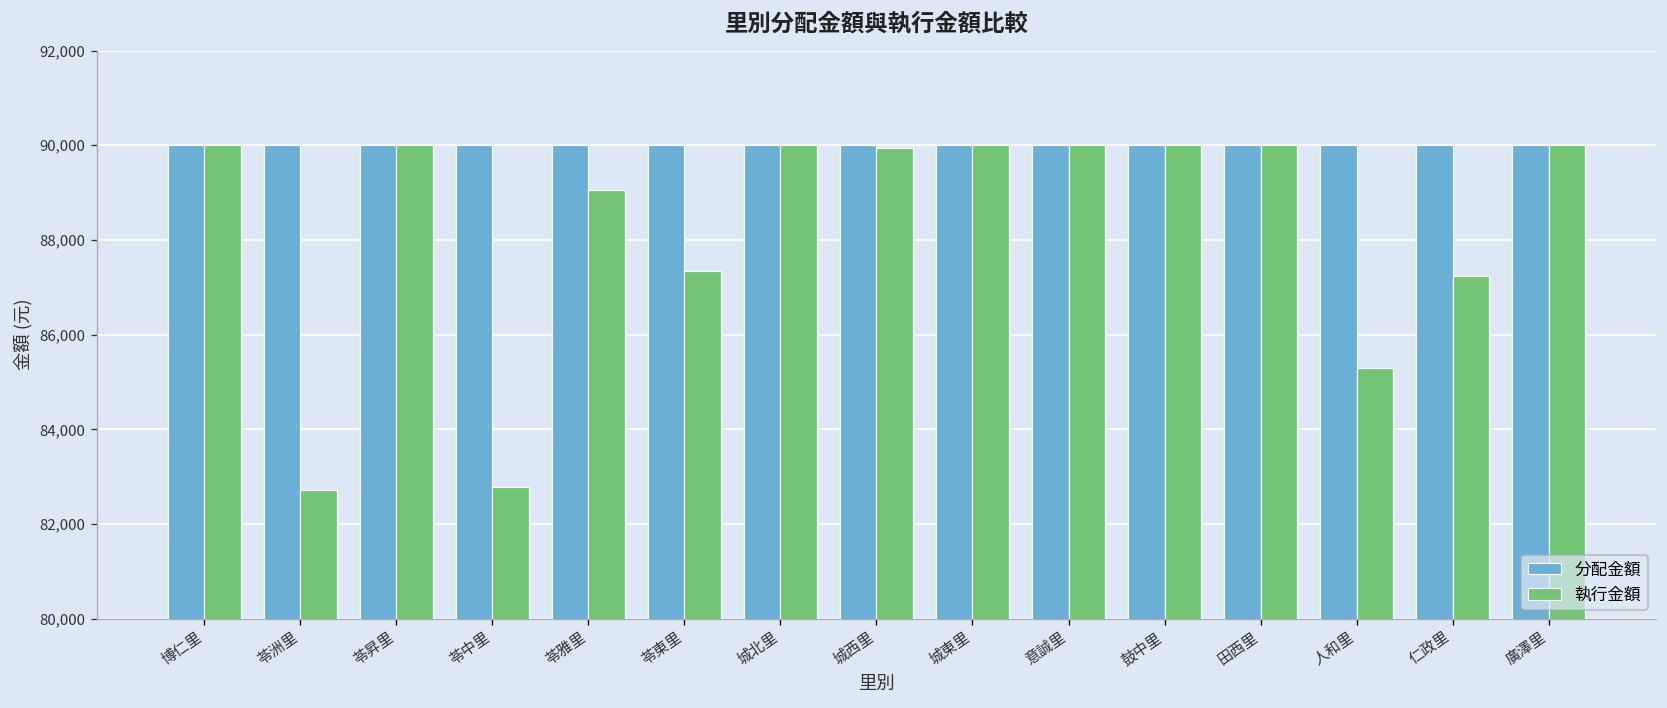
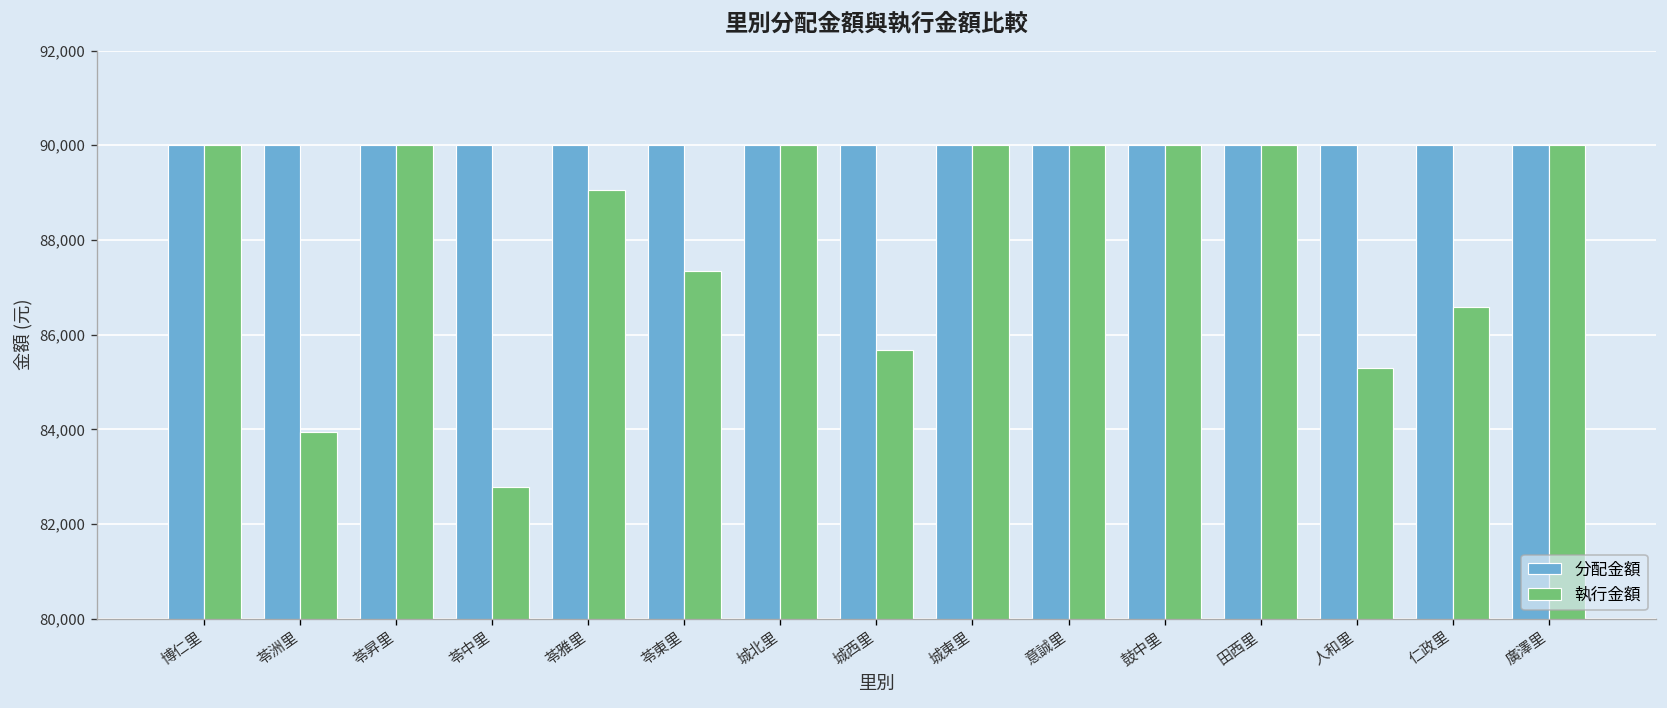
  {
    "分配金額": {
      "博仁里": "90,000",
      "苓洲里": "90,000",
      "苓昇里": "90,000",
      "苓中里": "90,000",
      "苓雅里": "90,000",
      "苓東里": "90,000",
      "城北里": "90,000",
      "城西里": "90,000",
      "城東里": "90,000",
      "意誠里": "90,000",
      "鼓中里": "90,000",
      "田西里": "90,000",
      "人和里": "90,000",
      "仁政里": "90,000",
      "廣澤里": "90,000"
    },
    "執行金額": {
      "博仁里": "90,000",
-     "苓洲里": "82,700",
+     "苓洲里": "84,000",
      "苓昇里": "90,000",
      "苓中里": "82,800",
      "苓雅里": "89,100",
      "苓東里": "87,300",
      "城北里": "90,000",
-     "城西里": "90,000",
+     "城西里": "85,700",
      "城東里": "90,000",
      "意誠里": "90,000",
      "鼓中里": "90,000",
      "田西里": "90,000",
      "人和里": "85,300",
-     "仁政里": "87,200",
+     "仁政里": "86,600",
      "廣澤里": "90,000"
    }
  }
